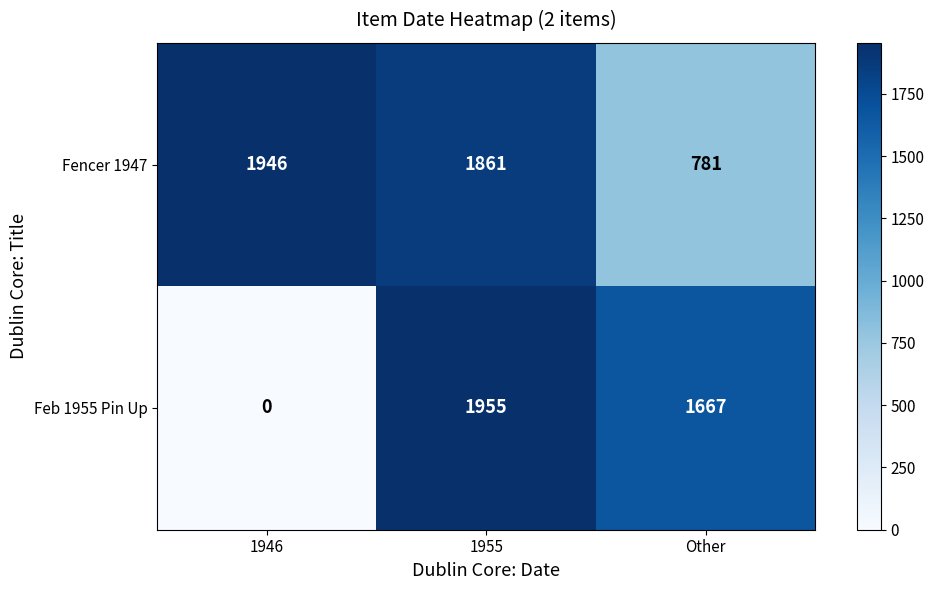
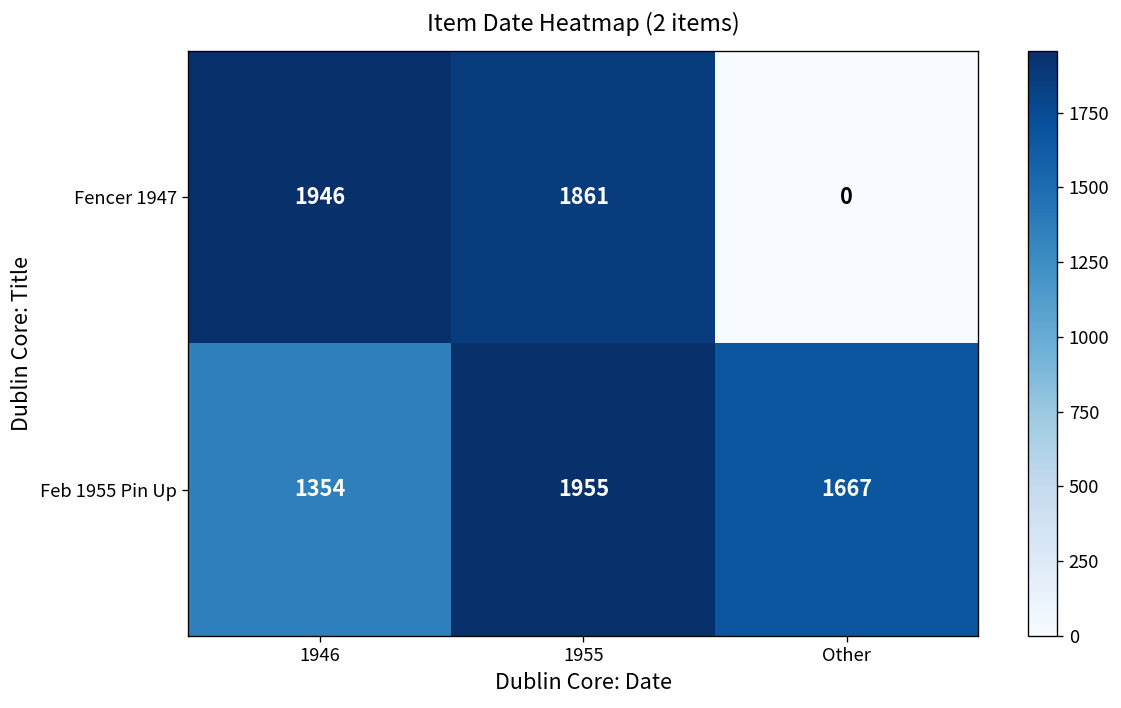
  {
    "Fencer 1947": {
      "1946": 1946,
      "1955": 1861,
-     "Other": 781
+     "Other": 0
    },
    "Feb 1955 Pin Up": {
-     "1946": 0,
+     "1946": 1354,
      "1955": 1955,
      "Other": 1667
    }
  }
